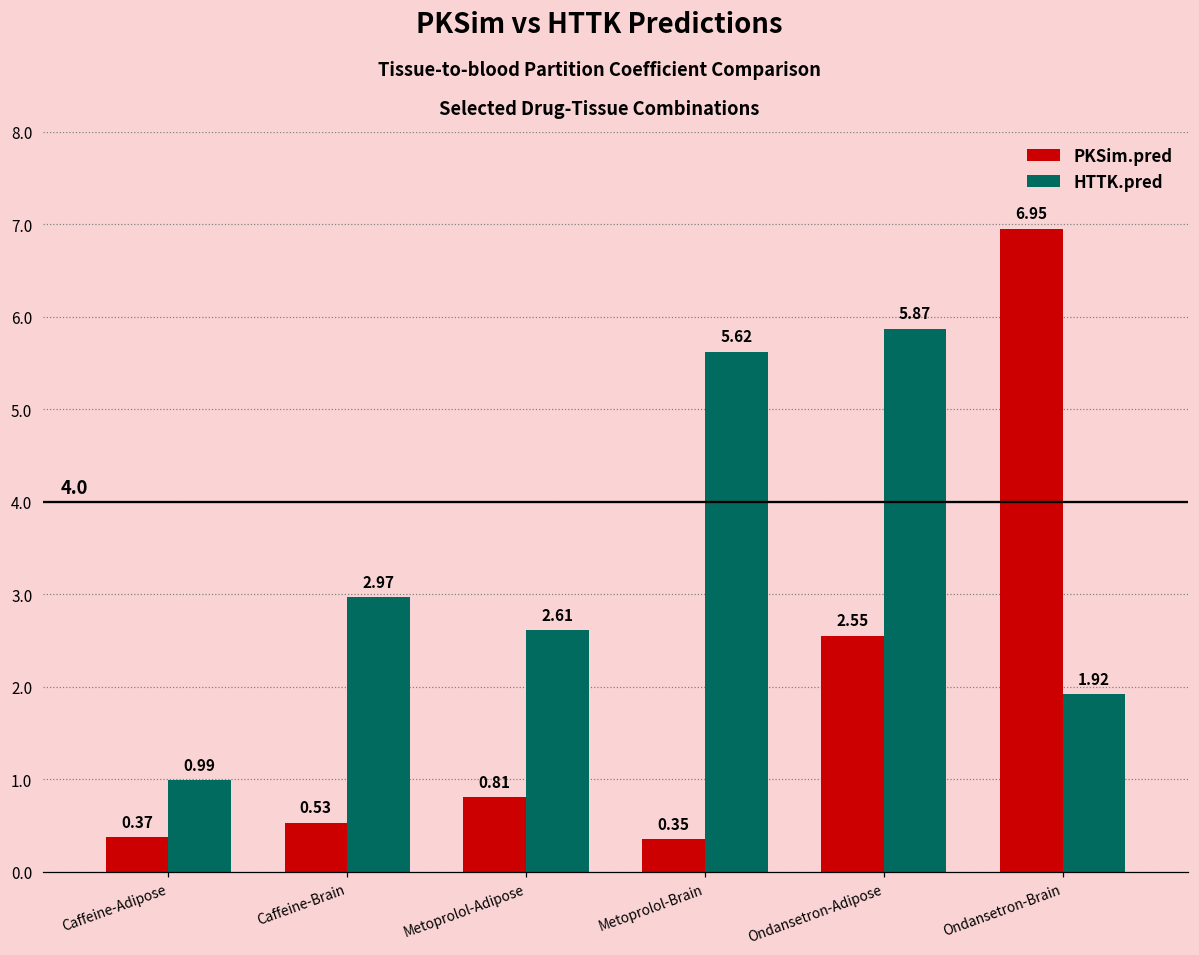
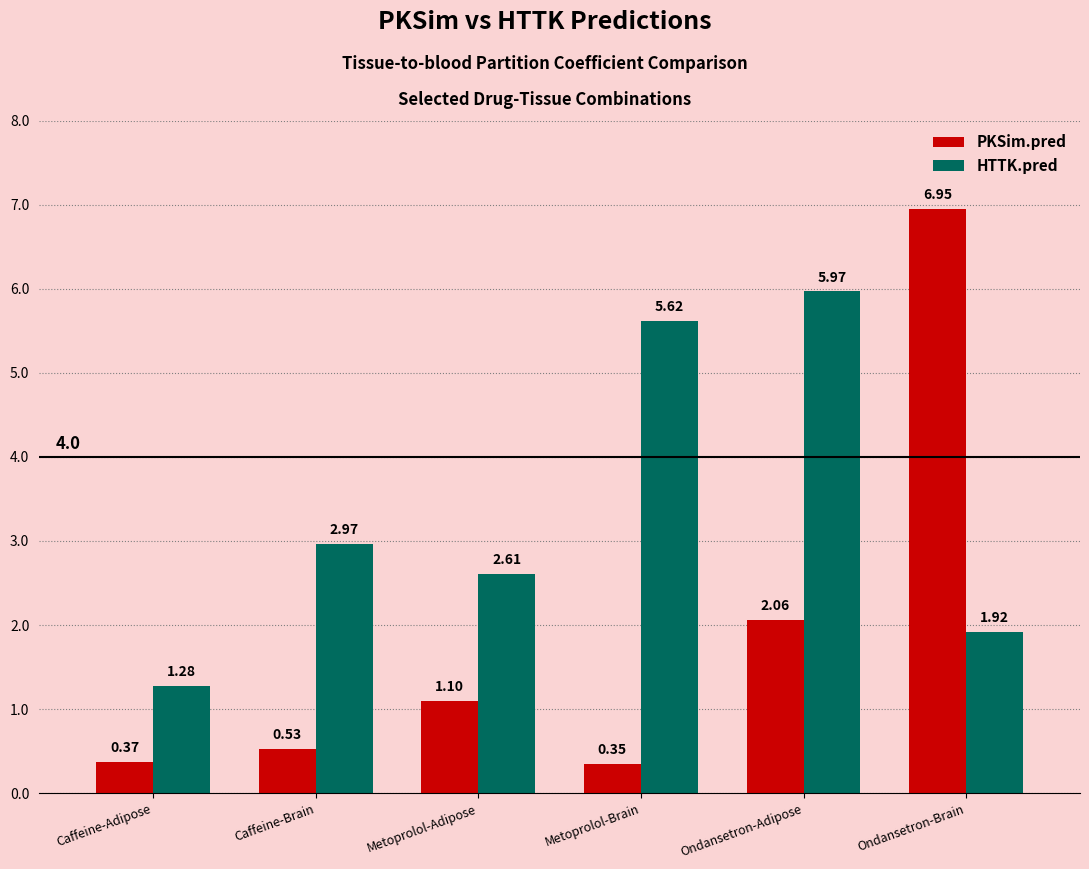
  {
    "PKSim.pred": {
      "Caffeine-Adipose": 0.37,
      "Caffeine-Brain": 0.53,
-     "Metoprolol-Adipose": 0.81,
+     "Metoprolol-Adipose": 1.10,
      "Metoprolol-Brain": 0.35,
-     "Ondansetron-Adipose": 2.55,
+     "Ondansetron-Adipose": 2.06,
      "Ondansetron-Brain": 6.95
    },
    "HTTK.pred": {
-     "Caffeine-Adipose": 0.99,
+     "Caffeine-Adipose": 1.28,
      "Caffeine-Brain": 2.97,
      "Metoprolol-Adipose": 2.61,
      "Metoprolol-Brain": 5.62,
-     "Ondansetron-Adipose": 5.87,
+     "Ondansetron-Adipose": 5.97,
      "Ondansetron-Brain": 1.92
    }
  }
